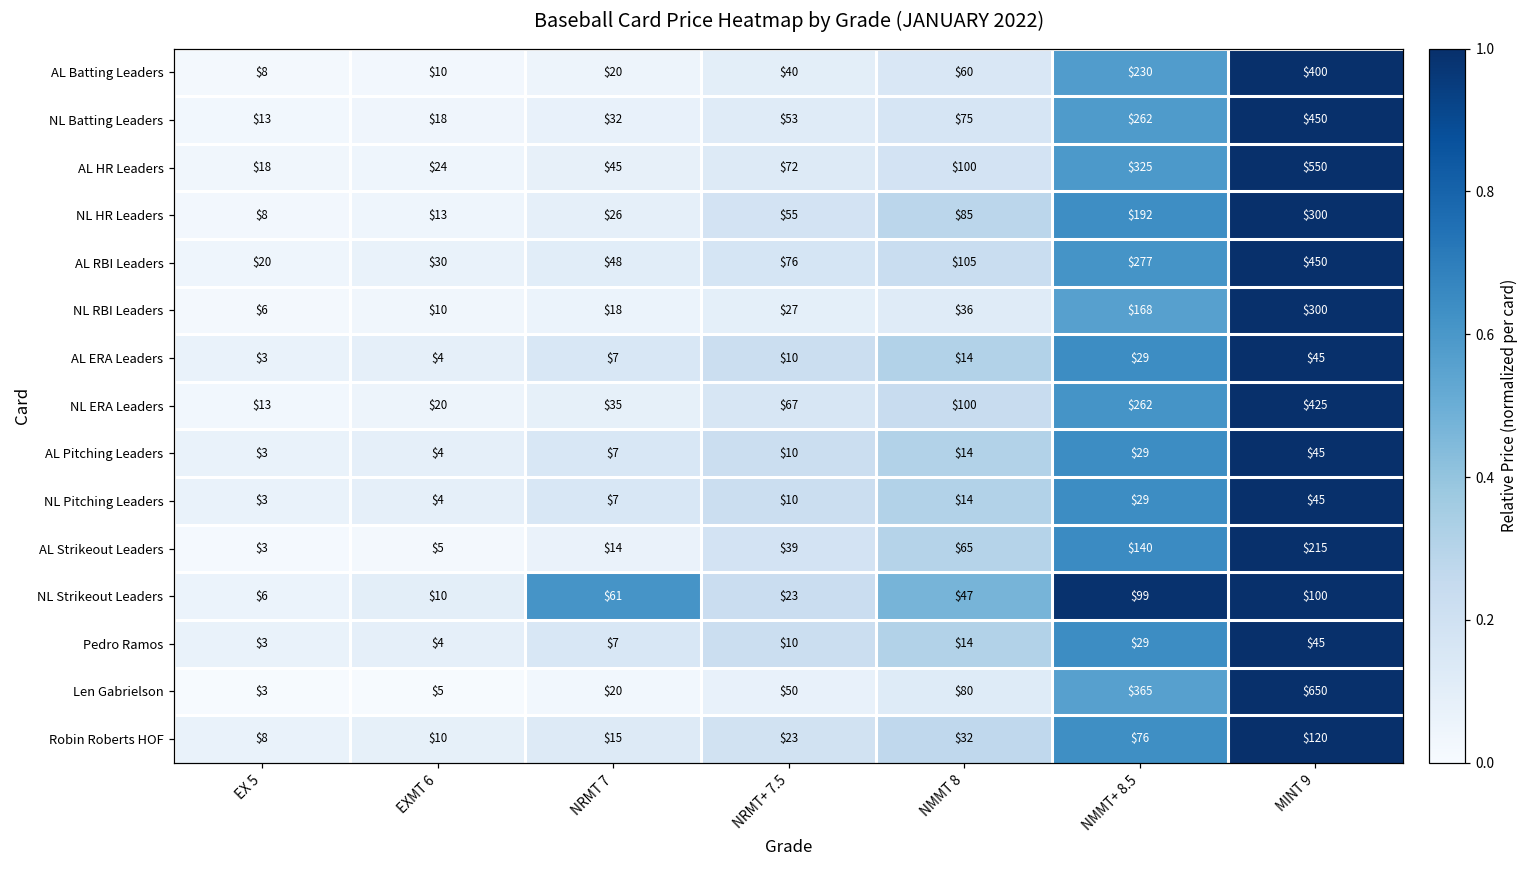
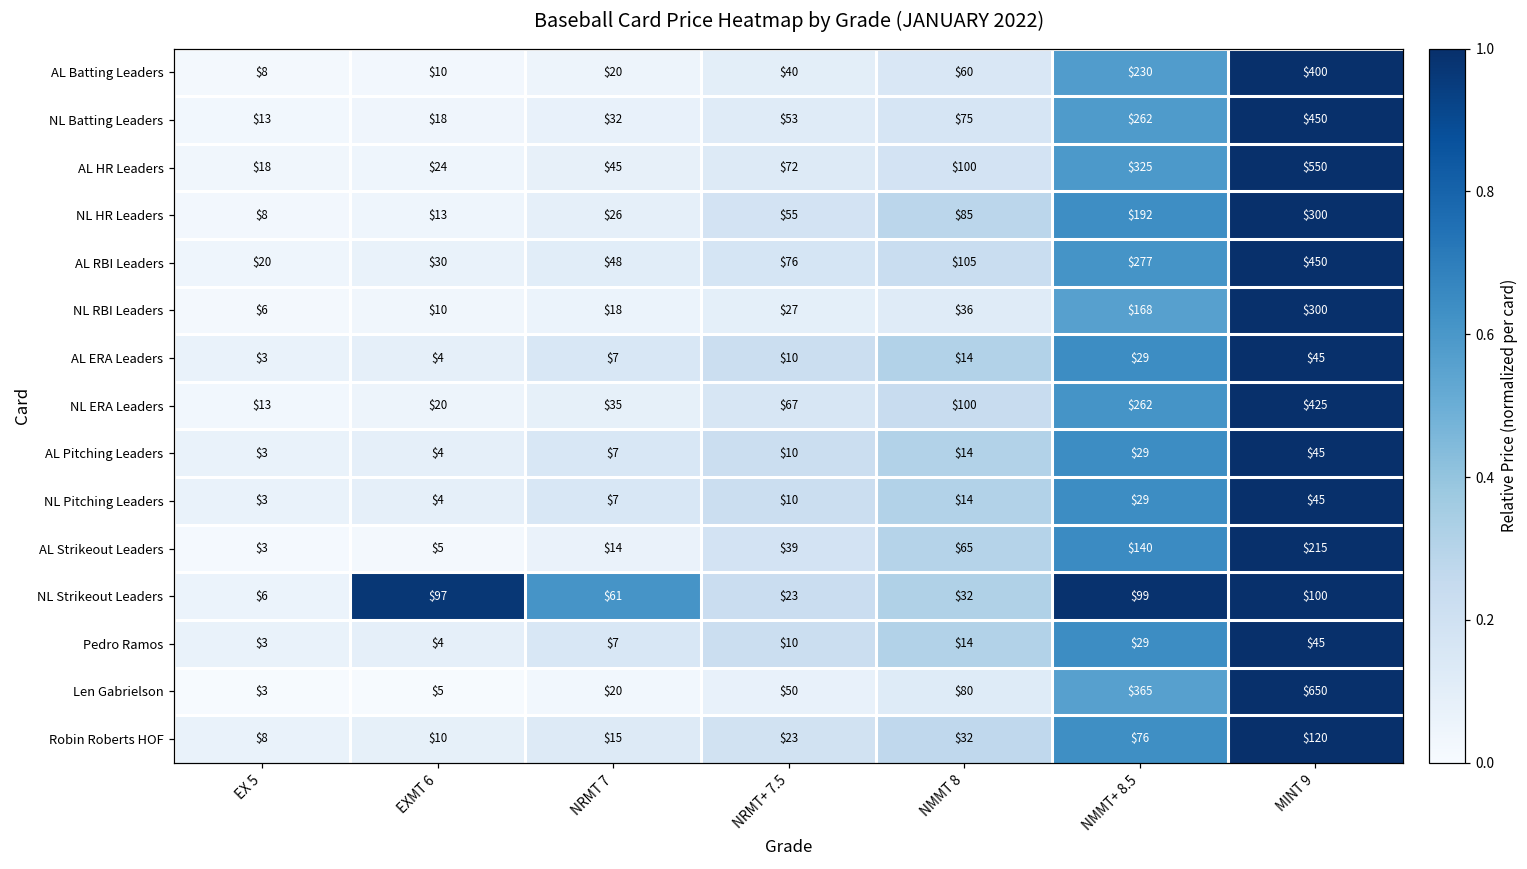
  {
    "AL Batting Leaders": {
      "EX 5": "$8",
      "EXMT 6": "$10",
      "NRMT 7": "$20",
      "NRMT+ 7.5": "$40",
      "NMMT 8": "$60",
      "NMMT+ 8.5": "$230",
      "MINT 9": "$400"
    },
    "NL Batting Leaders": {
      "EX 5": "$13",
      "EXMT 6": "$18",
      "NRMT 7": "$32",
      "NRMT+ 7.5": "$53",
      "NMMT 8": "$75",
      "NMMT+ 8.5": "$262",
      "MINT 9": "$450"
    },
    "AL HR Leaders": {
      "EX 5": "$18",
      "EXMT 6": "$24",
      "NRMT 7": "$45",
      "NRMT+ 7.5": "$72",
      "NMMT 8": "$100",
      "NMMT+ 8.5": "$325",
      "MINT 9": "$550"
    },
    "NL HR Leaders": {
      "EX 5": "$8",
      "EXMT 6": "$13",
      "NRMT 7": "$26",
      "NRMT+ 7.5": "$55",
      "NMMT 8": "$85",
      "NMMT+ 8.5": "$192",
      "MINT 9": "$300"
    },
    "AL RBI Leaders": {
      "EX 5": "$20",
      "EXMT 6": "$30",
      "NRMT 7": "$48",
      "NRMT+ 7.5": "$76",
      "NMMT 8": "$105",
      "NMMT+ 8.5": "$277",
      "MINT 9": "$450"
    },
    "NL RBI Leaders": {
      "EX 5": "$6",
      "EXMT 6": "$10",
      "NRMT 7": "$18",
      "NRMT+ 7.5": "$27",
      "NMMT 8": "$36",
      "NMMT+ 8.5": "$168",
      "MINT 9": "$300"
    },
    "AL ERA Leaders": {
      "EX 5": "$3",
      "EXMT 6": "$4",
      "NRMT 7": "$7",
      "NRMT+ 7.5": "$10",
      "NMMT 8": "$14",
      "NMMT+ 8.5": "$29",
      "MINT 9": "$45"
    },
    "NL ERA Leaders": {
      "EX 5": "$13",
      "EXMT 6": "$20",
      "NRMT 7": "$35",
      "NRMT+ 7.5": "$67",
      "NMMT 8": "$100",
      "NMMT+ 8.5": "$262",
      "MINT 9": "$425"
    },
    "AL Pitching Leaders": {
      "EX 5": "$3",
      "EXMT 6": "$4",
      "NRMT 7": "$7",
      "NRMT+ 7.5": "$10",
      "NMMT 8": "$14",
      "NMMT+ 8.5": "$29",
      "MINT 9": "$45"
    },
    "NL Pitching Leaders": {
      "EX 5": "$3",
      "EXMT 6": "$4",
      "NRMT 7": "$7",
      "NRMT+ 7.5": "$10",
      "NMMT 8": "$14",
      "NMMT+ 8.5": "$29",
      "MINT 9": "$45"
    },
    "AL Strikeout Leaders": {
      "EX 5": "$3",
      "EXMT 6": "$5",
      "NRMT 7": "$14",
      "NRMT+ 7.5": "$39",
      "NMMT 8": "$65",
      "NMMT+ 8.5": "$140",
      "MINT 9": "$215"
    },
    "NL Strikeout Leaders": {
      "EX 5": "$6",
-     "EXMT 6": "$10",
+     "EXMT 6": "$97",
      "NRMT 7": "$61",
      "NRMT+ 7.5": "$23",
-     "NMMT 8": "$47",
+     "NMMT 8": "$32",
      "NMMT+ 8.5": "$99",
      "MINT 9": "$100"
    },
    "Pedro Ramos": {
      "EX 5": "$3",
      "EXMT 6": "$4",
      "NRMT 7": "$7",
      "NRMT+ 7.5": "$10",
      "NMMT 8": "$14",
      "NMMT+ 8.5": "$29",
      "MINT 9": "$45"
    },
    "Len Gabrielson": {
      "EX 5": "$3",
      "EXMT 6": "$5",
      "NRMT 7": "$20",
      "NRMT+ 7.5": "$50",
      "NMMT 8": "$80",
      "NMMT+ 8.5": "$365",
      "MINT 9": "$650"
    },
    "Robin Roberts HOF": {
      "EX 5": "$8",
      "EXMT 6": "$10",
      "NRMT 7": "$15",
      "NRMT+ 7.5": "$23",
      "NMMT 8": "$32",
      "NMMT+ 8.5": "$76",
      "MINT 9": "$120"
    }
  }
